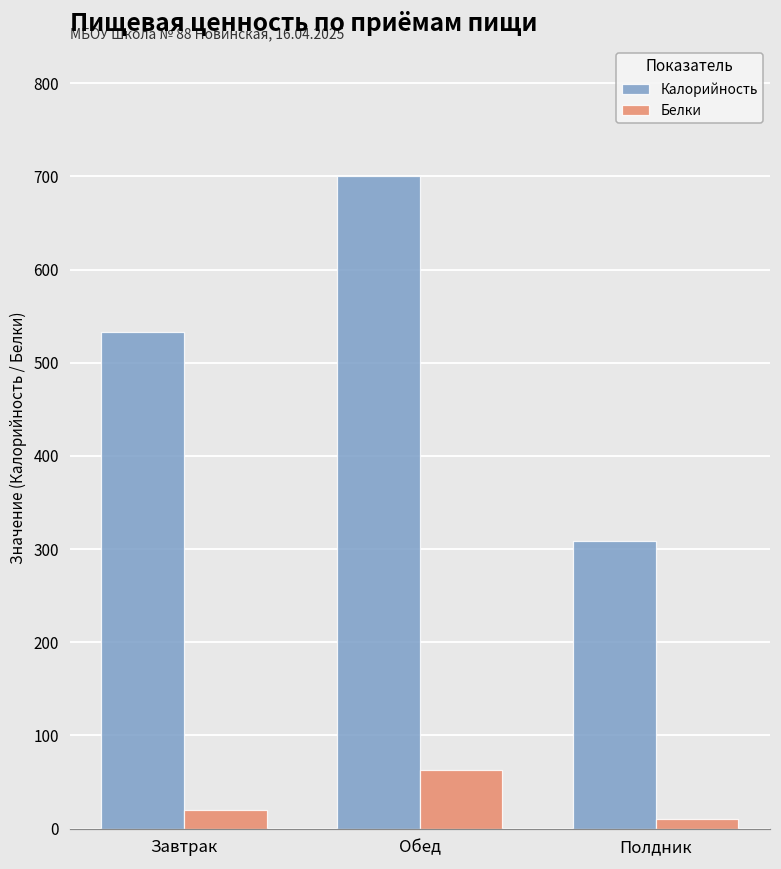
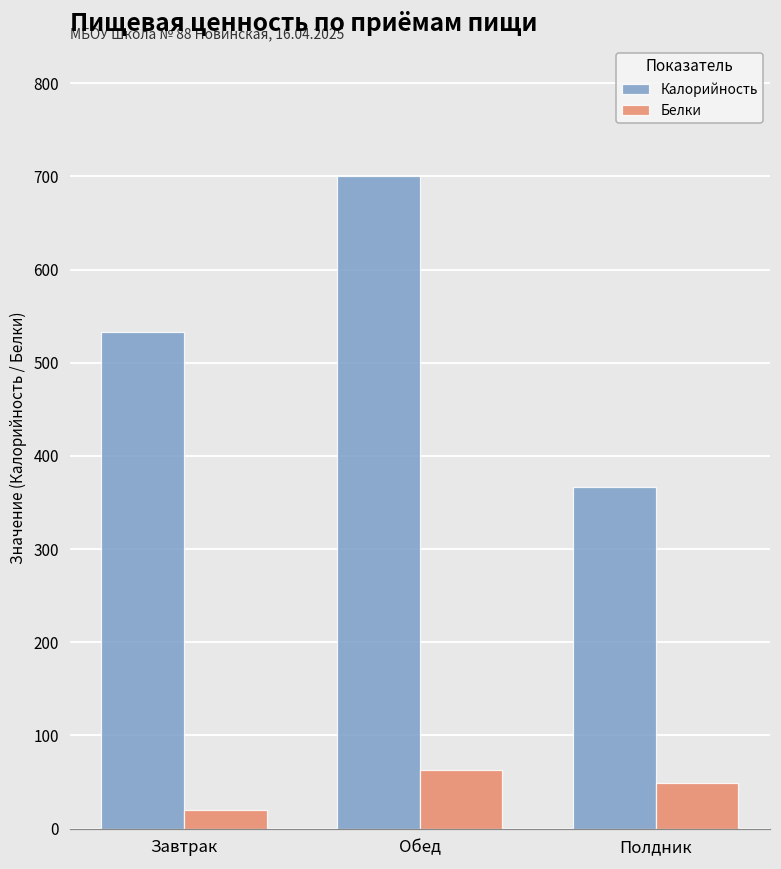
  {
    "Калорийность": {
      "Завтрак": 530,
      "Обед": 700,
-     "Полдник": 310
+     "Полдник": 370
    },
    "Белки": {
      "Завтрак": 20,
      "Обед": 60,
-     "Полдник": 10
+     "Полдник": 50
    }
  }
